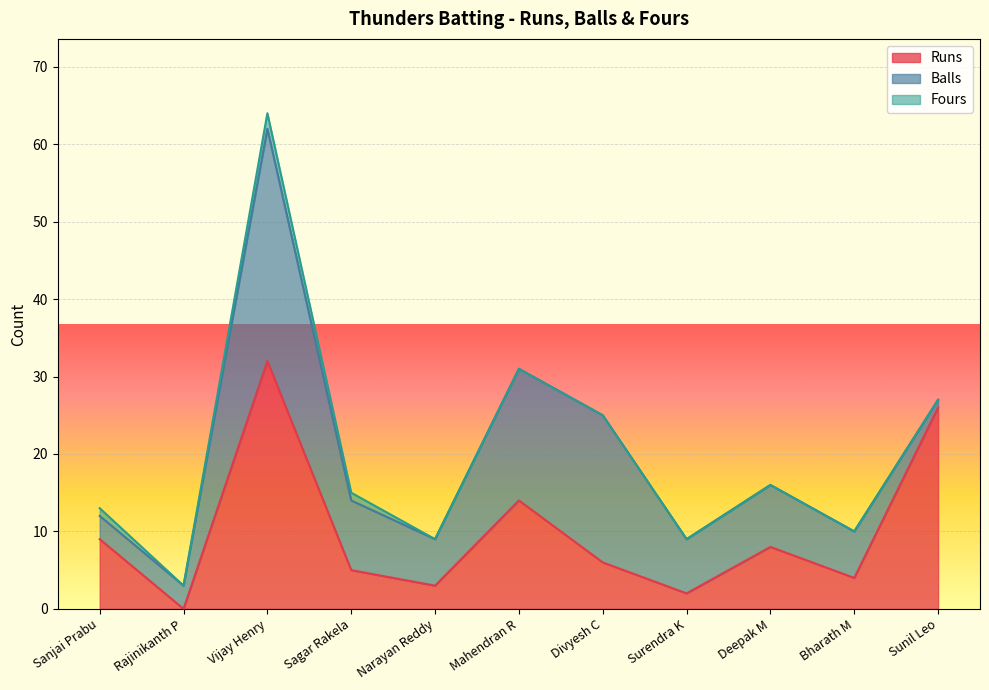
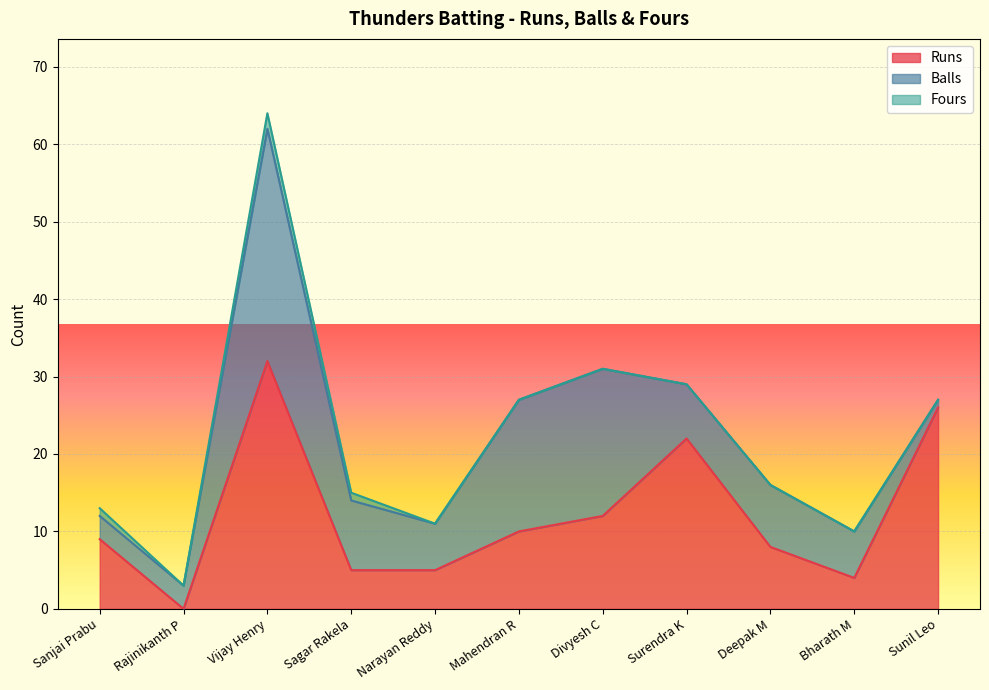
  {
    "Runs": {
      "Sanjai Prabu": 9,
      "Rajinikanth P": 0,
      "Vijay Henry": 32,
      "Sagar Rakela": 5,
-     "Narayan Reddy": 3,
-     "Mahendran R": 14,
-     "Divyesh C": 6,
-     "Surendra K": 2,
+     "Narayan Reddy": 5,
+     "Mahendran R": 10,
+     "Divyesh C": 12,
+     "Surendra K": 22,
      "Deepak M": 8,
      "Bharath M": 4,
      "Sunil Leo": 26
    }
  }
